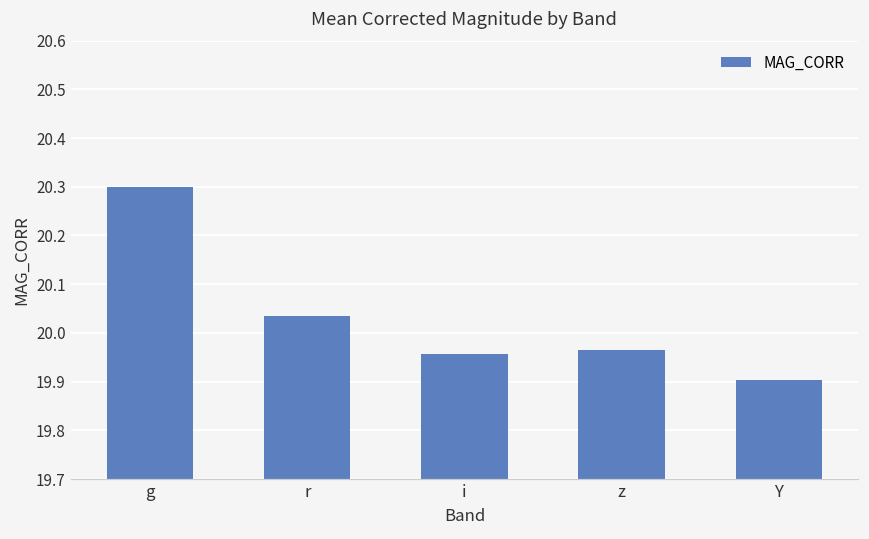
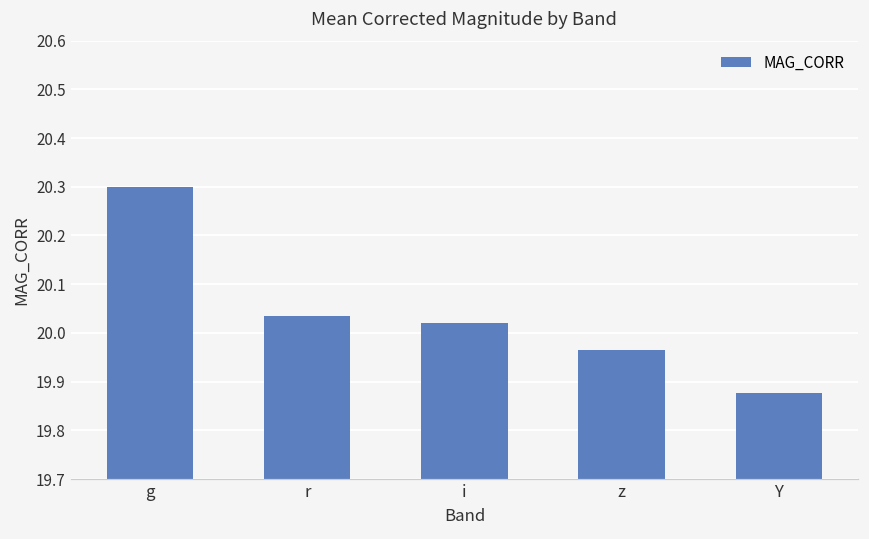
  {
    "g": 20.30,
    "r": 20.03,
-   "i": 19.96,
+   "i": 20.02,
    "z": 19.97,
-   "Y": 19.90
+   "Y": 19.88
  }
